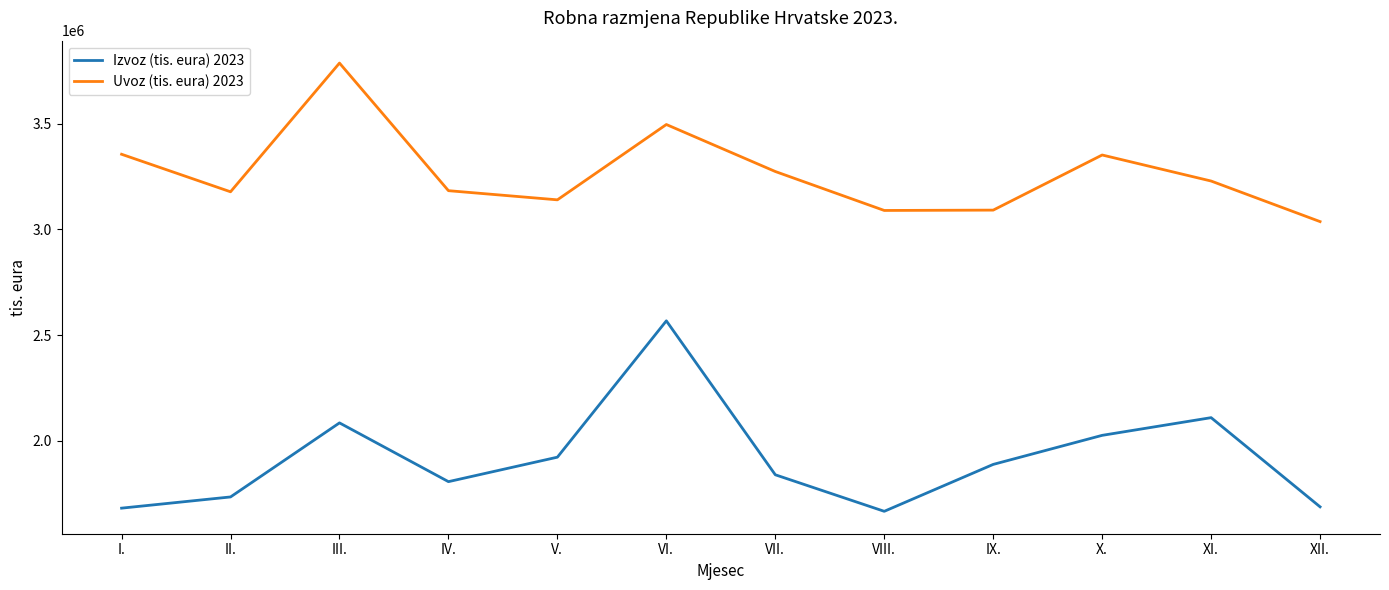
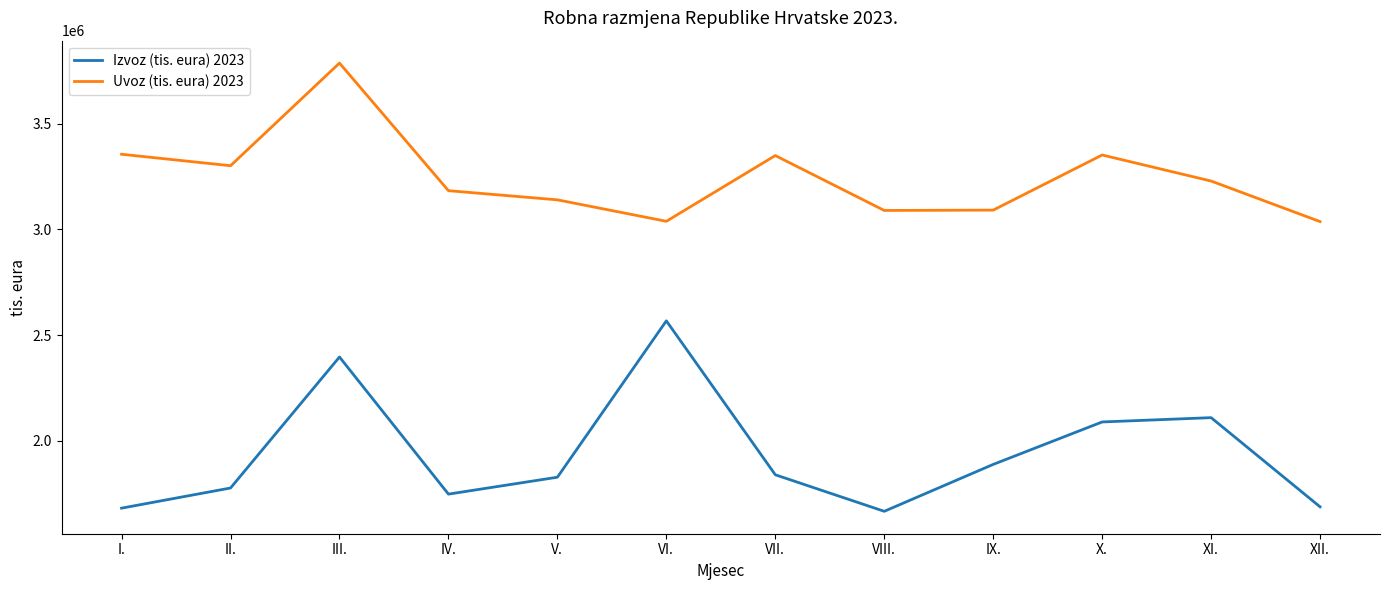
  {
    "Izvoz (tis. eura) 2023": {
      "I.": 1680000,
-     "II.": 1730000,
-     "III.": 2080000,
-     "IV.": 1810000,
-     "V.": 1920000,
+     "II.": 1780000,
+     "III.": 2400000,
+     "IV.": 1750000,
+     "V.": 1830000,
      "VI.": 2570000,
      "VII.": 1840000,
      "VIII.": 1670000,
      "IX.": 1890000,
-     "X.": 2030000,
+     "X.": 2090000,
      "XI.": 2110000,
      "XII.": 1690000
    },
    "Uvoz (tis. eura) 2023": {
      "I.": 3360000,
-     "II.": 3180000,
+     "II.": 3300000,
      "III.": 3790000,
      "IV.": 3180000,
      "V.": 3140000,
-     "VI.": 3500000,
-     "VII.": 3270000,
+     "VI.": 3040000,
+     "VII.": 3350000,
      "VIII.": 3090000,
      "IX.": 3090000,
      "X.": 3350000,
      "XI.": 3230000,
      "XII.": 3040000
    }
  }
